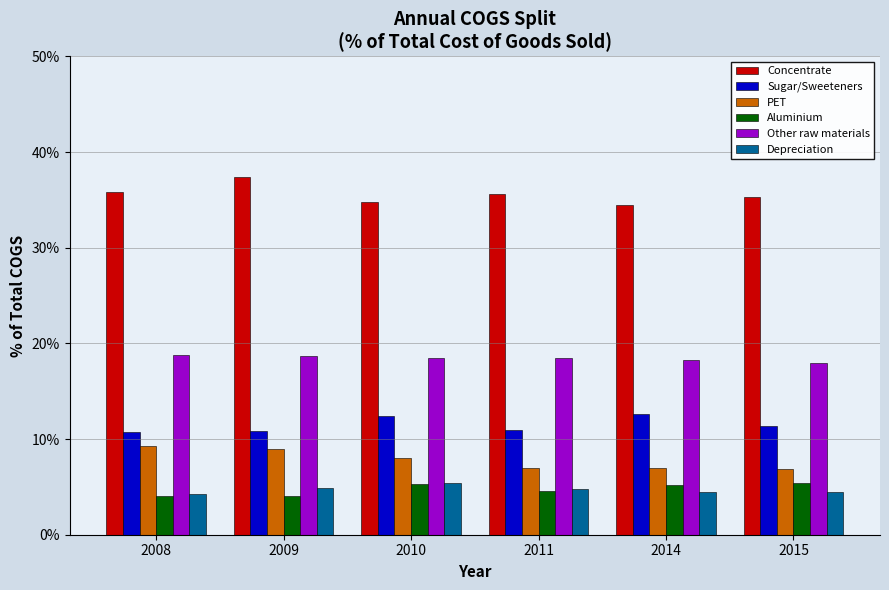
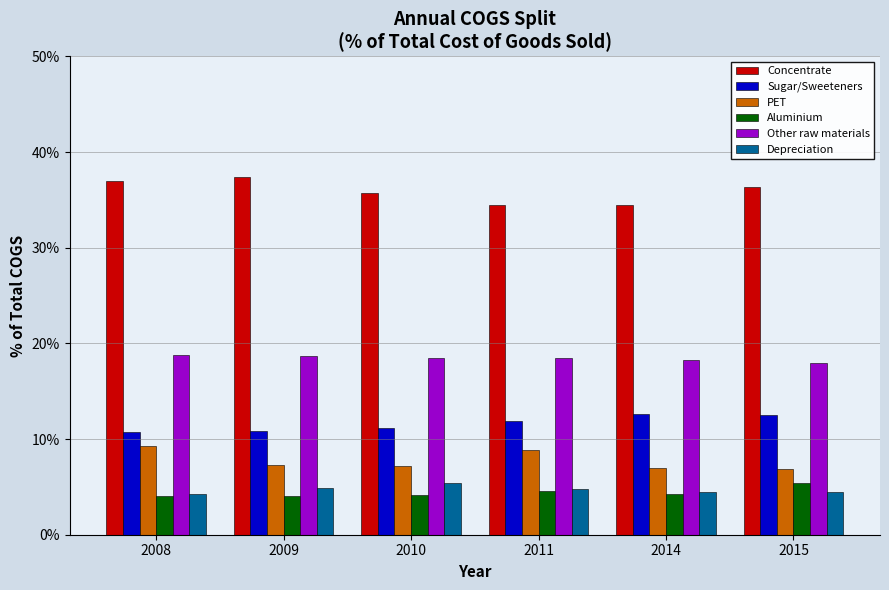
  {
    "Concentrate": {
-     "2008": "36%",
+     "2008": "37%",
      "2009": "37%",
-     "2010": "35%",
-     "2011": "36%",
+     "2010": "36%",
+     "2011": "35%",
      "2014": "34%",
-     "2015": "35%"
+     "2015": "36%"
    },
    "Sugar/Sweeteners": {
      "2008": "11%",
      "2009": "11%",
-     "2010": "12%",
-     "2011": "11%",
+     "2010": "11%",
+     "2011": "12%",
      "2014": "13%",
-     "2015": "11%"
+     "2015": "12%"
    },
    "PET": {
      "2008": "9%",
-     "2009": "9%",
-     "2010": "8%",
-     "2011": "7%",
+     "2009": "7%",
+     "2010": "7%",
+     "2011": "9%",
      "2014": "7%",
      "2015": "7%"
    },
    "Aluminium": {
      "2008": "4%",
      "2009": "4%",
-     "2010": "5%",
+     "2010": "4%",
      "2011": "5%",
-     "2014": "5%",
+     "2014": "4%",
      "2015": "5%"
    },
    "Other raw materials": {
      "2008": "19%",
      "2009": "19%",
      "2010": "18%",
      "2011": "18%",
      "2014": "18%",
      "2015": "18%"
    },
    "Depreciation": {
      "2008": "4%",
      "2009": "5%",
      "2010": "5%",
      "2011": "5%",
      "2014": "4%",
      "2015": "4%"
    }
  }
